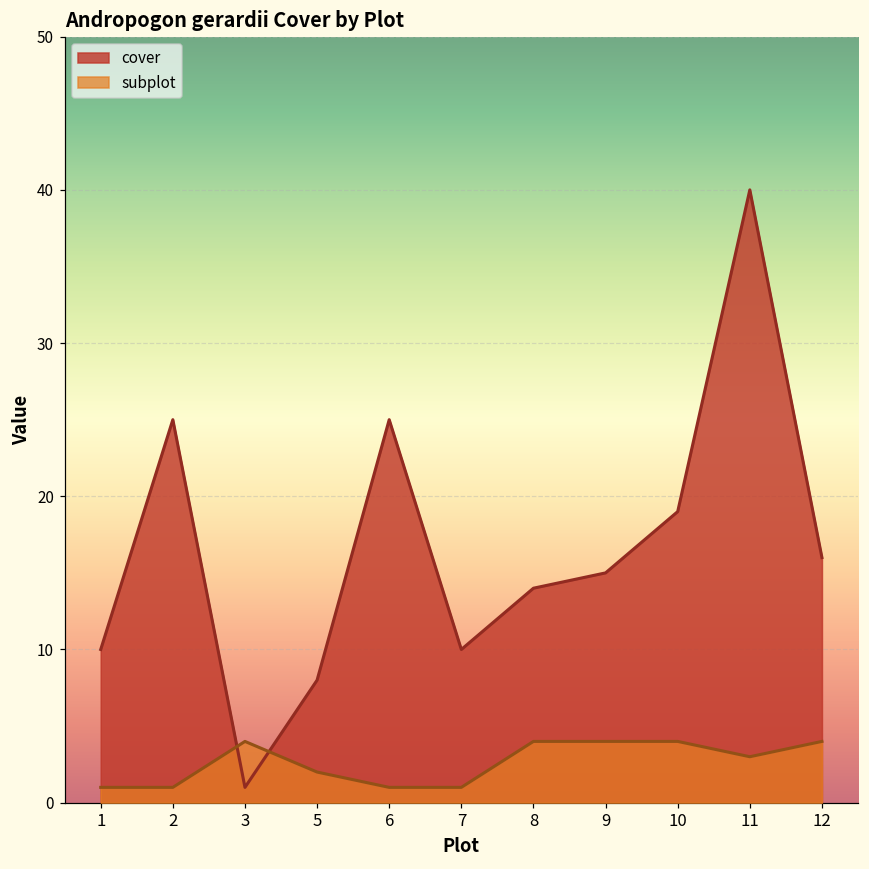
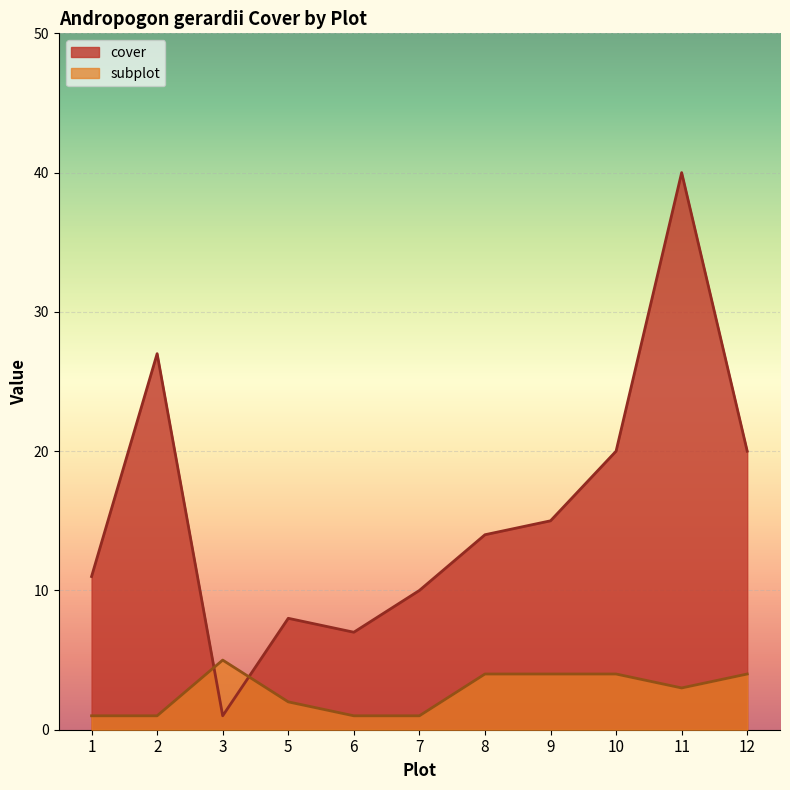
  {
    "cover": {
-     "1": 10,
-     "2": 25,
+     "1": 11,
+     "2": 27,
      "3": 1,
      "5": 8,
-     "6": 25,
+     "6": 7,
      "7": 10,
      "8": 14,
      "9": 15,
-     "10": 19,
+     "10": 20,
      "11": 40,
-     "12": 16
+     "12": 20
    },
    "subplot": {
      "1": 1,
      "2": 1,
-     "3": 4,
+     "3": 5,
      "5": 2,
      "6": 1,
      "7": 1,
      "8": 4,
      "9": 4,
      "10": 4,
      "11": 3,
      "12": 4
    }
  }
